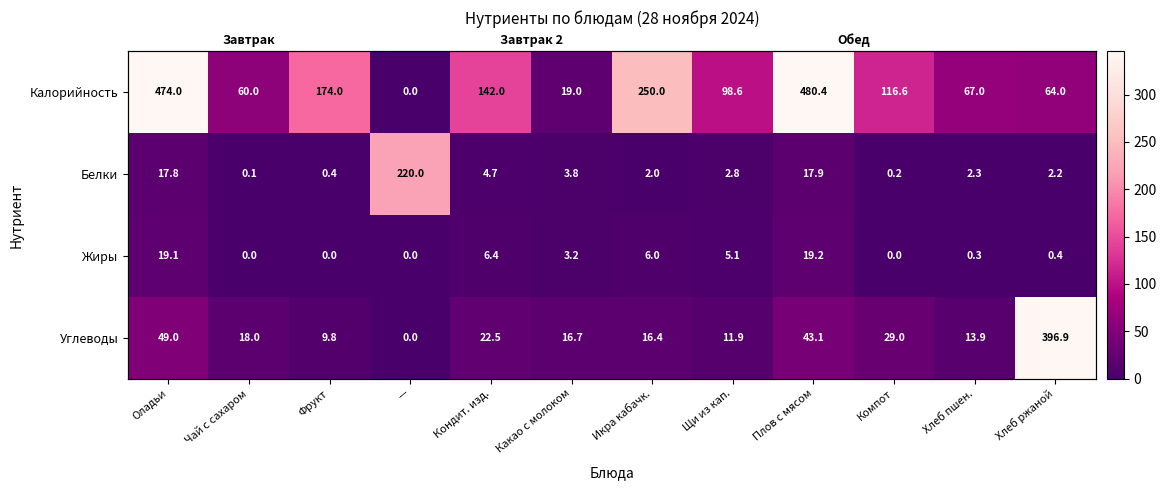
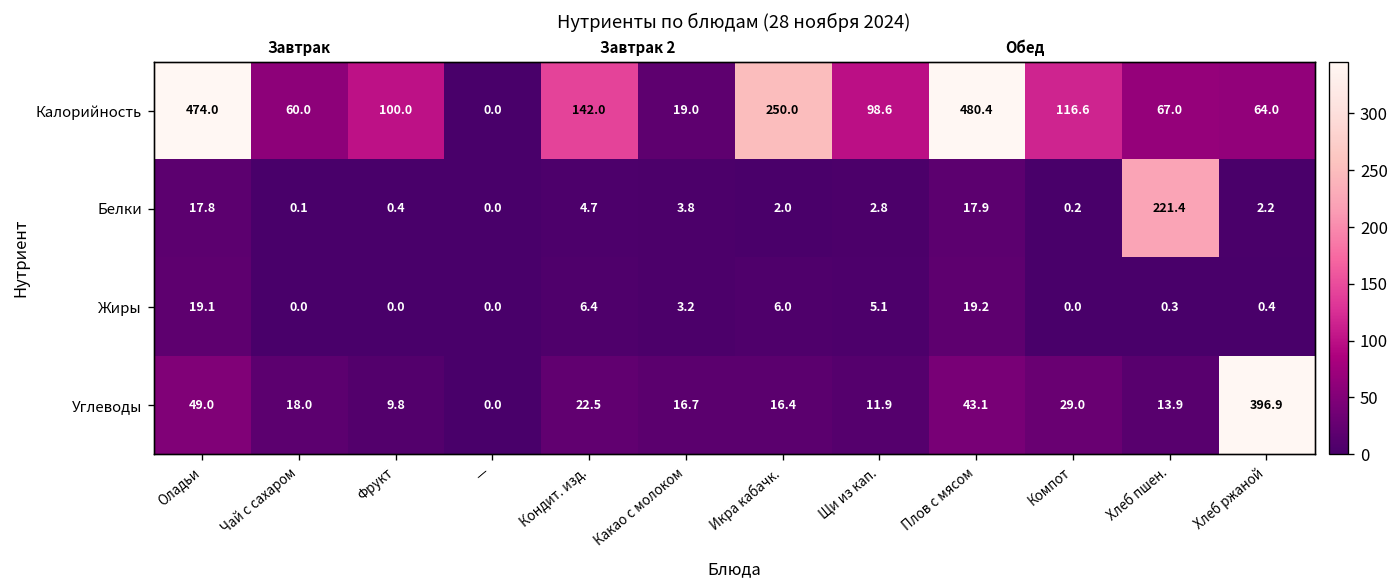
  {
    "Калорийность": {
      "Оладьи": 474.0,
      "Чай с сахаром": 60.0,
-     "Фрукт": 174.0,
+     "Фрукт": 100.0,
      "—": 0.0,
      "Кондит. изд.": 142.0,
      "Какао с молоком": 19.0,
      "Икра кабачк.": 250.0,
      "Щи из кап.": 98.6,
      "Плов с мясом": 480.4,
      "Компот": 116.6,
      "Хлеб пшен.": 67.0,
      "Хлеб ржаной": 64.0
    },
    "Белки": {
      "Оладьи": 17.8,
      "Чай с сахаром": 0.1,
      "Фрукт": 0.4,
-     "—": 220.0,
+     "—": 0.0,
      "Кондит. изд.": 4.7,
      "Какао с молоком": 3.8,
      "Икра кабачк.": 2.0,
      "Щи из кап.": 2.8,
      "Плов с мясом": 17.9,
      "Компот": 0.2,
-     "Хлеб пшен.": 2.3,
+     "Хлеб пшен.": 221.4,
      "Хлеб ржаной": 2.2
    },
    "Жиры": {
      "Оладьи": 19.1,
      "Чай с сахаром": 0.0,
      "Фрукт": 0.0,
      "—": 0.0,
      "Кондит. изд.": 6.4,
      "Какао с молоком": 3.2,
      "Икра кабачк.": 6.0,
      "Щи из кап.": 5.1,
      "Плов с мясом": 19.2,
      "Компот": 0.0,
      "Хлеб пшен.": 0.3,
      "Хлеб ржаной": 0.4
    },
    "Углеводы": {
      "Оладьи": 49.0,
      "Чай с сахаром": 18.0,
      "Фрукт": 9.8,
      "—": 0.0,
      "Кондит. изд.": 22.5,
      "Какао с молоком": 16.7,
      "Икра кабачк.": 16.4,
      "Щи из кап.": 11.9,
      "Плов с мясом": 43.1,
      "Компот": 29.0,
      "Хлеб пшен.": 13.9,
      "Хлеб ржаной": 396.9
    }
  }
